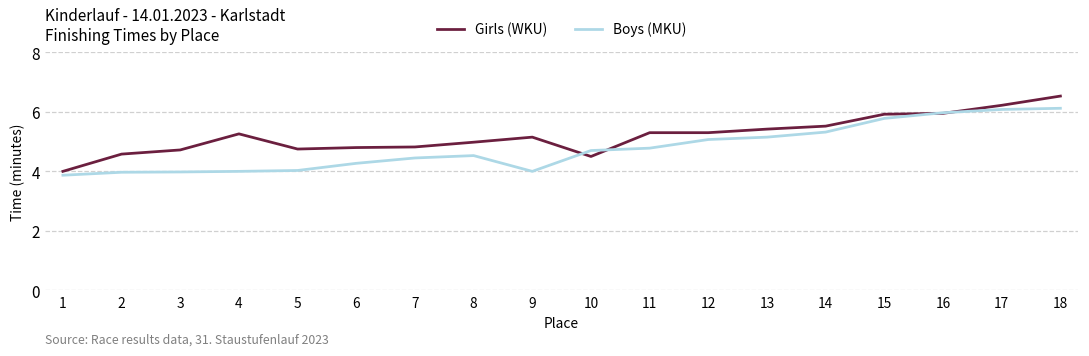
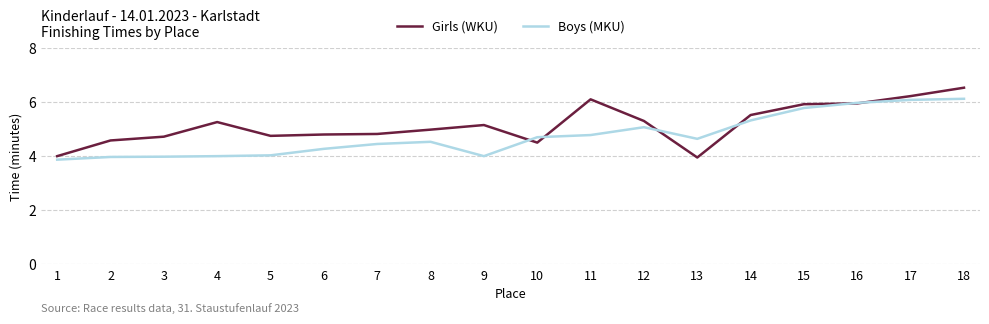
  {
    "Girls (WKU)": {
      "1": 4.0,
      "2": 4.6,
      "3": 4.7,
      "4": 5.3,
      "5": 4.8,
      "6": 4.8,
      "7": 4.8,
      "8": 5.0,
      "9": 5.2,
      "10": 4.5,
-     "11": 5.3,
+     "11": 6.1,
      "12": 5.3,
-     "13": 5.4,
+     "13": 4.0,
      "14": 5.5,
      "15": 5.9,
      "17": 6.2,
      "18": 6.5
    },
    "Boys (MKU)": {
      "1": 3.9,
      "2": 4.0,
      "3": 4.0,
      "4": 4.0,
      "5": 4.0,
      "6": 4.3,
      "7": 4.5,
      "8": 4.5,
      "9": 4.0,
      "10": 4.7,
      "11": 4.8,
      "12": 5.1,
-     "13": 5.2,
+     "13": 4.6,
      "14": 5.3,
      "15": 5.8,
      "17": 6.1,
      "18": 6.1
    }
  }
